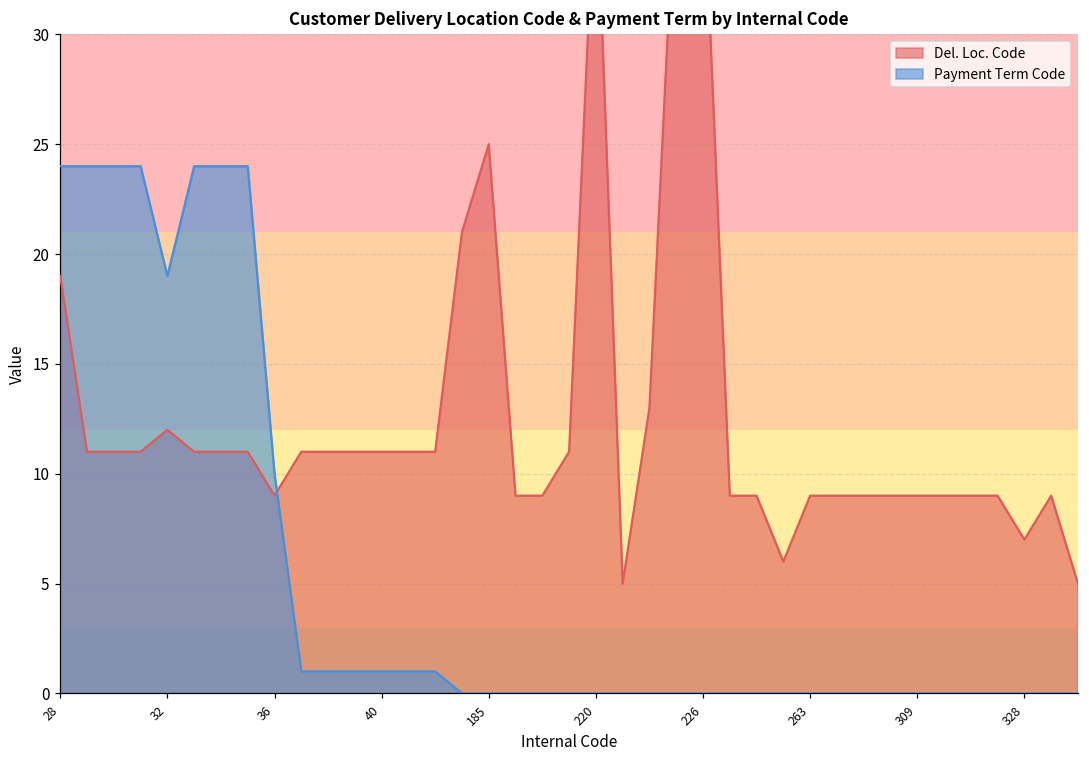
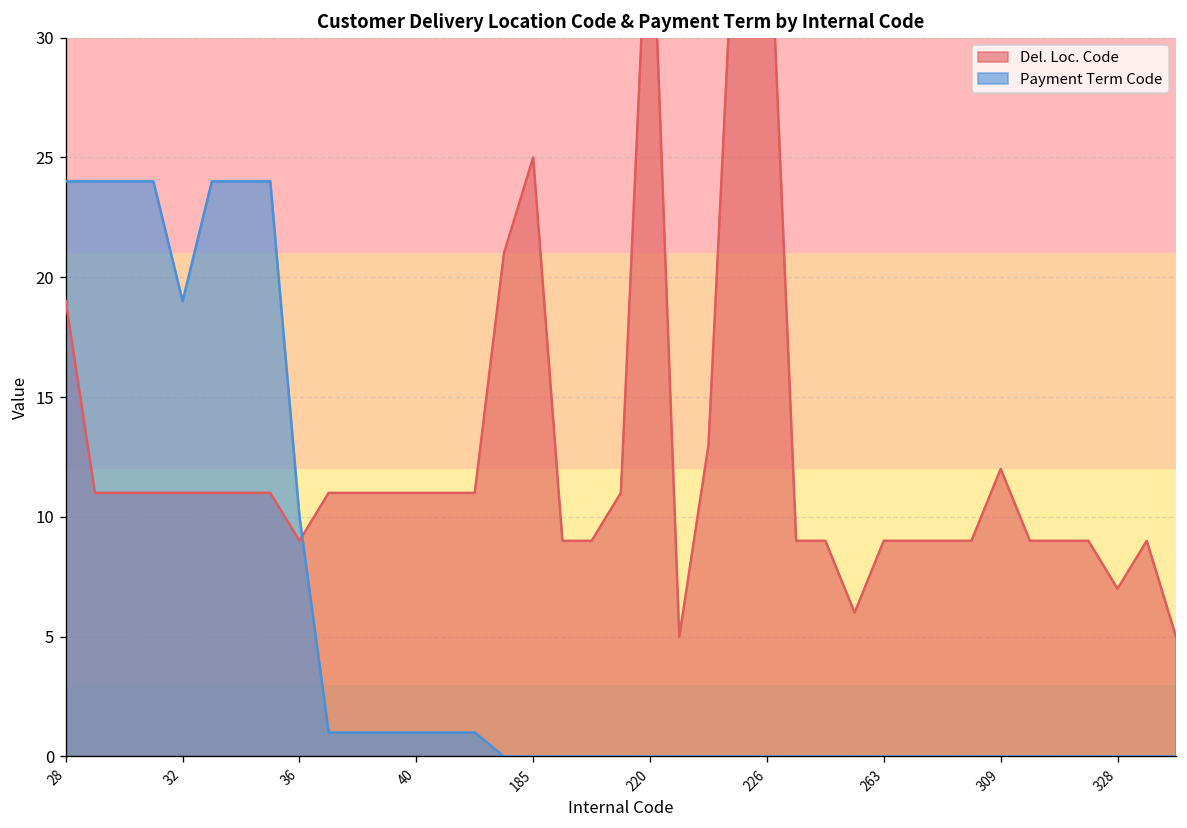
  {
    "Del. Loc. Code": {
      "28": 19,
-     "32": 12,
+     "32": 11,
      "36": 9,
      "40": 11,
      "185": 25,
      "263": 9,
-     "309": 9,
+     "309": 12,
      "328": 7
    },
    "Payment Term Code": {
      "28": 24,
      "32": 19,
      "36": 10,
      "40": 1,
      "185": 0,
      "220": 0,
      "226": 0,
      "263": 0,
      "309": 0,
      "328": 0
    }
  }
